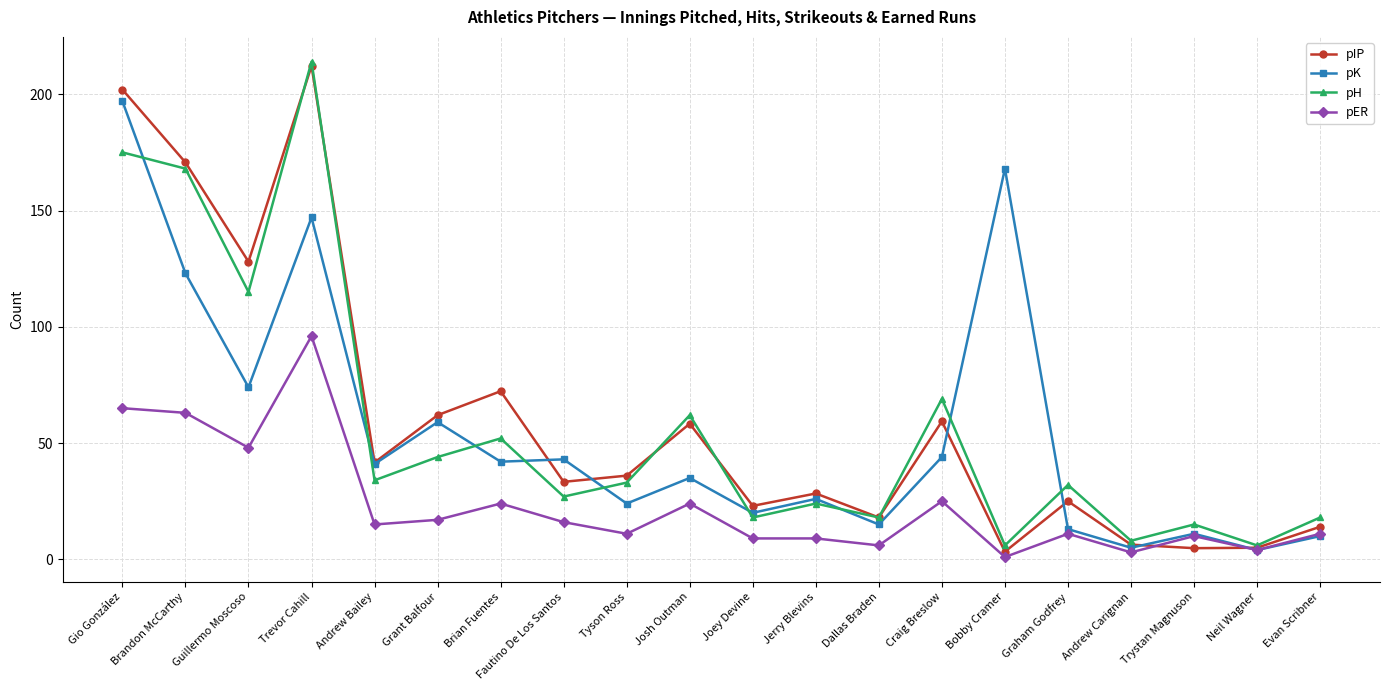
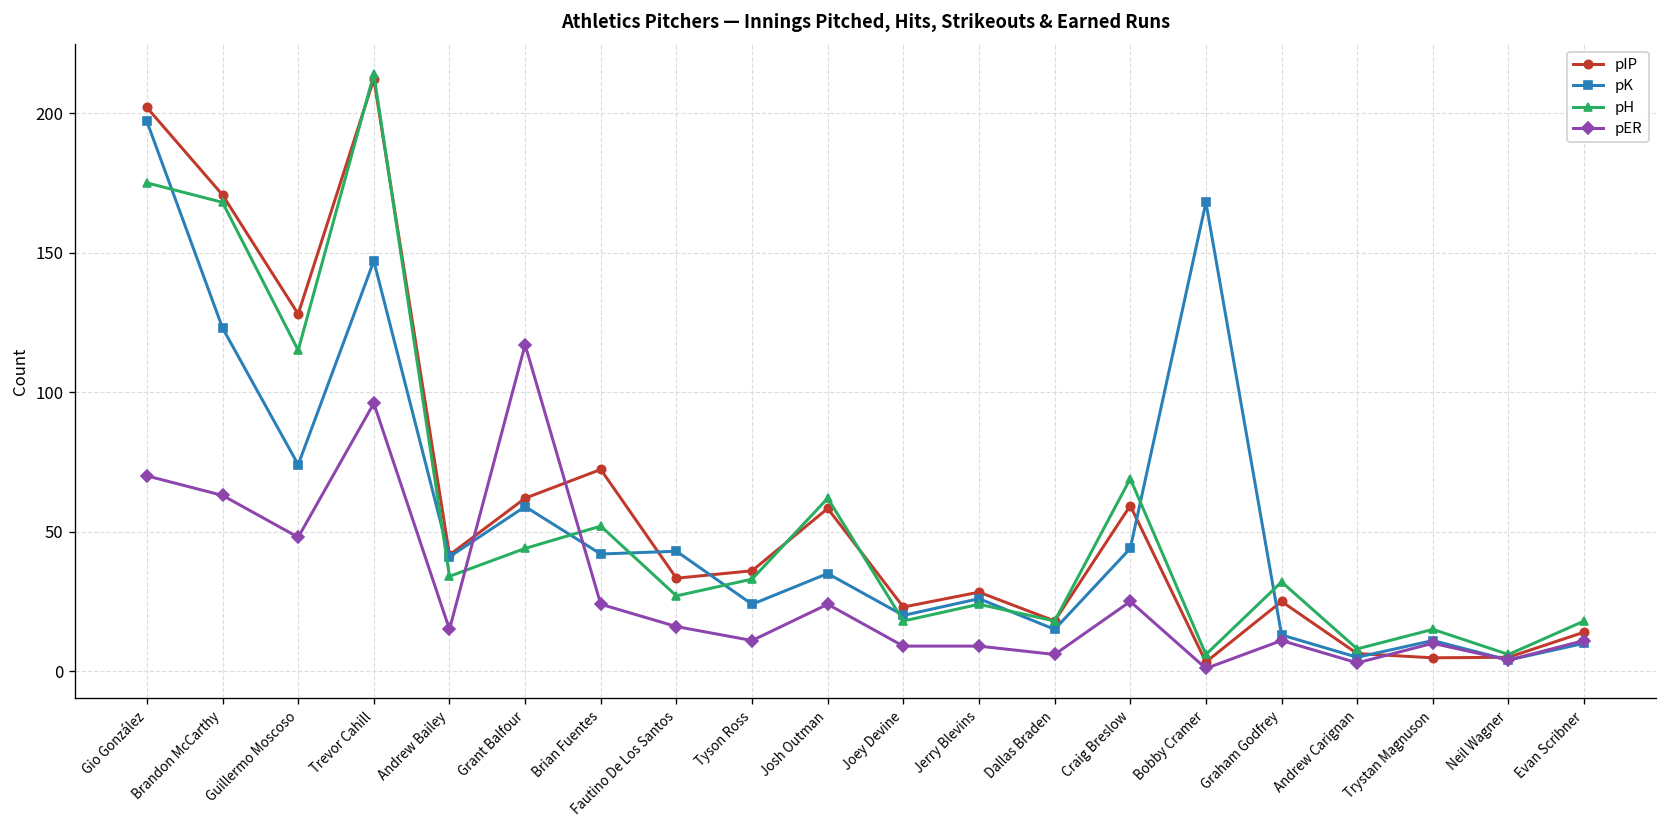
  {
    "pIP": {
      "Gio González": 202,
      "Brandon McCarthy": 171,
      "Guillermo Moscoso": 128,
      "Trevor Cahill": 212,
      "Grant Balfour": 62,
      "Brian Fuentes": 72,
      "Fautino De Los Santos": 33,
      "Tyson Ross": 36,
      "Josh Outman": 58,
      "Joey Devine": 23,
      "Jerry Blevins": 28,
      "Craig Breslow": 59,
      "Bobby Cramer": 3,
      "Graham Godfrey": 25,
      "Andrew Carignan": 6,
      "Trystan Magnuson": 5,
      "Evan Scribner": 14
    },
    "pK": {
      "Gio González": 197,
      "Brandon McCarthy": 123,
      "Guillermo Moscoso": 74,
      "Trevor Cahill": 147,
      "Grant Balfour": 59,
      "Brian Fuentes": 42,
      "Fautino De Los Santos": 43,
      "Tyson Ross": 24,
      "Josh Outman": 35,
      "Joey Devine": 20,
      "Jerry Blevins": 26,
      "Dallas Braden": 15,
      "Craig Breslow": 44,
      "Bobby Cramer": 168,
      "Graham Godfrey": 13,
      "Andrew Carignan": 5
    },
    "pH": {
      "Gio González": 175,
      "Brandon McCarthy": 168,
      "Guillermo Moscoso": 115,
      "Trevor Cahill": 214,
      "Andrew Bailey": 34,
      "Grant Balfour": 44,
      "Brian Fuentes": 52,
      "Fautino De Los Santos": 27,
      "Tyson Ross": 33,
      "Josh Outman": 62,
      "Joey Devine": 18,
      "Jerry Blevins": 24,
      "Craig Breslow": 69,
      "Bobby Cramer": 6,
      "Graham Godfrey": 32,
      "Andrew Carignan": 8,
      "Trystan Magnuson": 15,
      "Evan Scribner": 18
    },
    "pER": {
-     "Gio González": 65,
+     "Gio González": 70,
      "Brandon McCarthy": 63,
      "Guillermo Moscoso": 48,
      "Trevor Cahill": 96,
      "Andrew Bailey": 15,
-     "Grant Balfour": 17,
+     "Grant Balfour": 117,
      "Brian Fuentes": 24,
      "Fautino De Los Santos": 16,
      "Tyson Ross": 11,
      "Josh Outman": 24,
      "Joey Devine": 9,
      "Jerry Blevins": 9,
      "Dallas Braden": 6,
      "Craig Breslow": 25,
      "Bobby Cramer": 1,
      "Graham Godfrey": 11,
      "Andrew Carignan": 3
    }
  }
